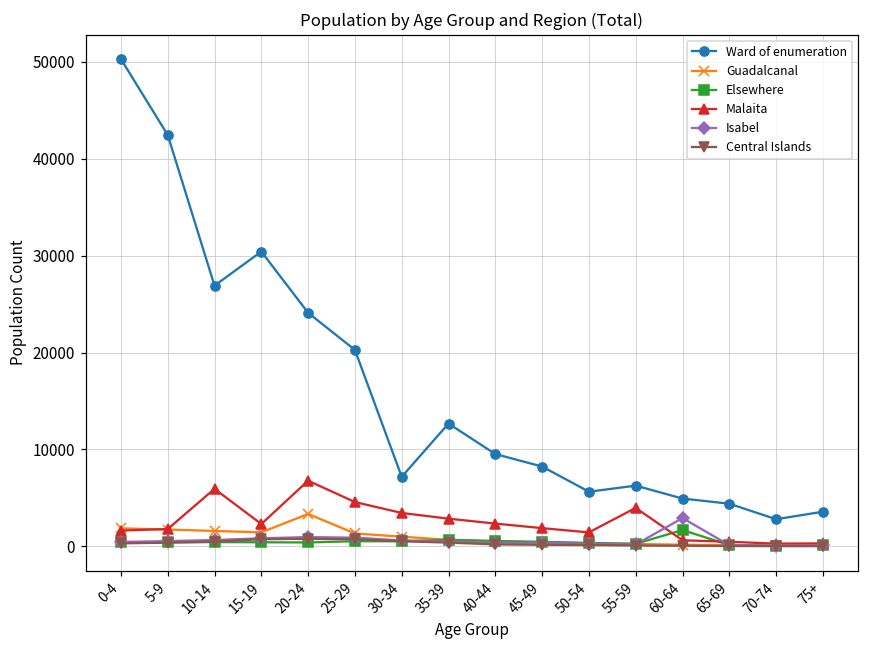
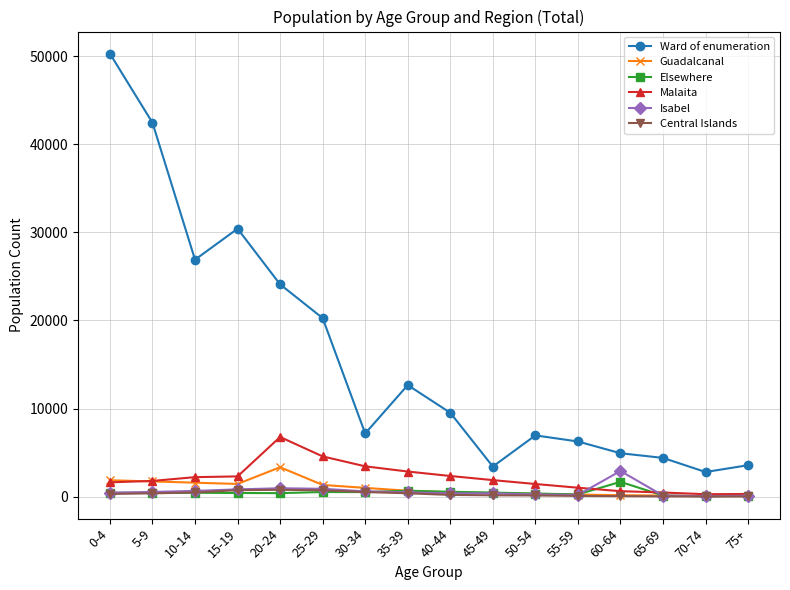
  {
    "Ward of enumeration": {
      "0-4": 50000,
      "5-9": 42000,
      "10-14": 27000,
      "15-19": 30000,
      "20-24": 24000,
      "25-29": 20000,
      "30-34": 7000,
      "35-39": 13000,
      "40-44": 10000,
-     "45-49": 8000,
-     "50-54": 6000,
+     "45-49": 3000,
+     "50-54": 7000,
      "55-59": 6000,
      "60-64": 5000,
      "65-69": 4000,
      "70-74": 3000,
      "75+": 4000
    },
    "Guadalcanal": {
      "10-14": 2000,
      "15-19": 1000,
      "20-24": 3000,
      "25-29": 1000,
      "30-34": 1000
    },
    "Elsewhere": {
      "15-19": 0,
      "20-24": 0,
      "60-64": 2000
    },
    "Malaita": {
-     "10-14": 6000,
+     "10-14": 2000,
      "15-19": 2000,
      "20-24": 7000,
      "25-29": 5000,
      "30-34": 3000,
      "35-39": 3000,
      "40-44": 2000,
      "45-49": 2000,
      "50-54": 1000,
-     "55-59": 4000,
+     "55-59": 1000,
      "60-64": 1000,
      "65-69": 0
    },
    "Isabel": {
      "60-64": 3000
    }
  }
